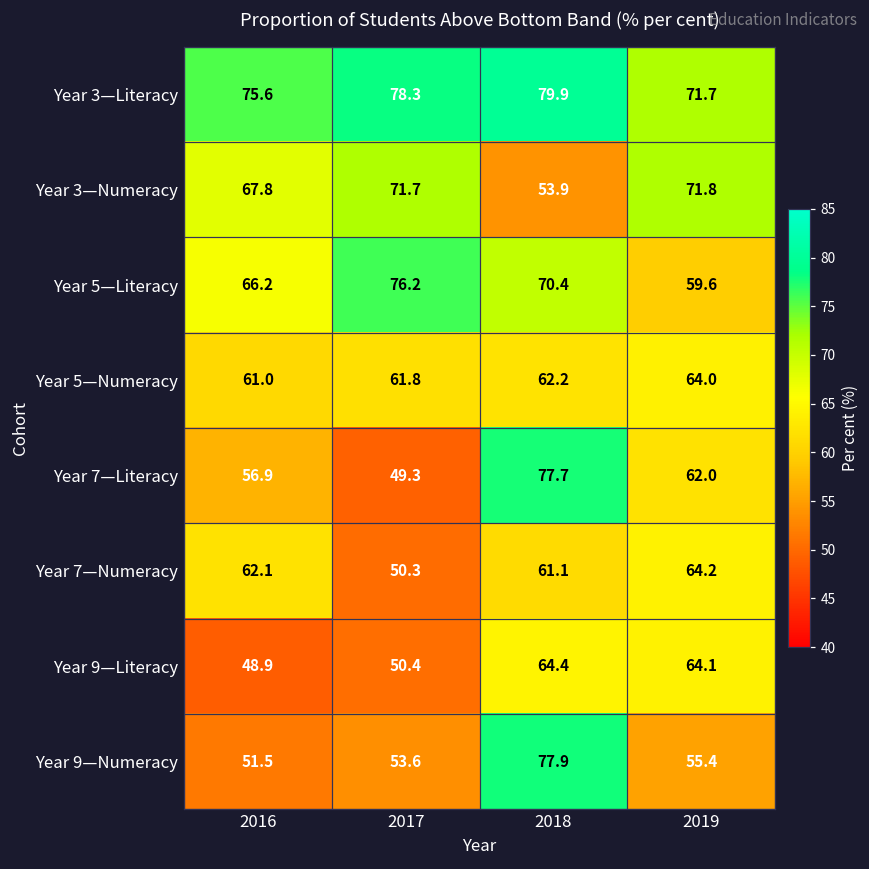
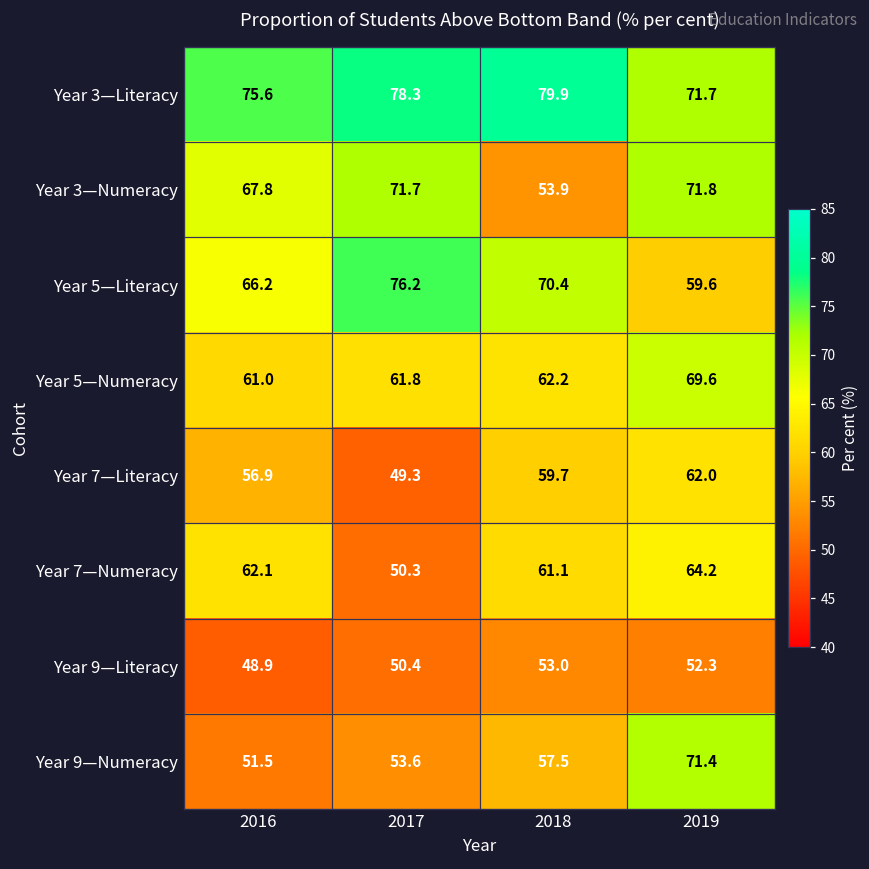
  {
    "Year 3—Literacy": {
      "2016": 75.6,
      "2017": 78.3,
      "2018": 79.9,
      "2019": 71.7
    },
    "Year 3—Numeracy": {
      "2016": 67.8,
      "2017": 71.7,
      "2018": 53.9,
      "2019": 71.8
    },
    "Year 5—Literacy": {
      "2016": 66.2,
      "2017": 76.2,
      "2018": 70.4,
      "2019": 59.6
    },
    "Year 5—Numeracy": {
      "2016": 61.0,
      "2017": 61.8,
      "2018": 62.2,
-     "2019": 64.0
+     "2019": 69.6
    },
    "Year 7—Literacy": {
      "2016": 56.9,
      "2017": 49.3,
-     "2018": 77.7,
+     "2018": 59.7,
      "2019": 62.0
    },
    "Year 7—Numeracy": {
      "2016": 62.1,
      "2017": 50.3,
      "2018": 61.1,
      "2019": 64.2
    },
    "Year 9—Literacy": {
      "2016": 48.9,
      "2017": 50.4,
-     "2018": 64.4,
-     "2019": 64.1
+     "2018": 53.0,
+     "2019": 52.3
    },
    "Year 9—Numeracy": {
      "2016": 51.5,
      "2017": 53.6,
-     "2018": 77.9,
-     "2019": 55.4
+     "2018": 57.5,
+     "2019": 71.4
    }
  }
